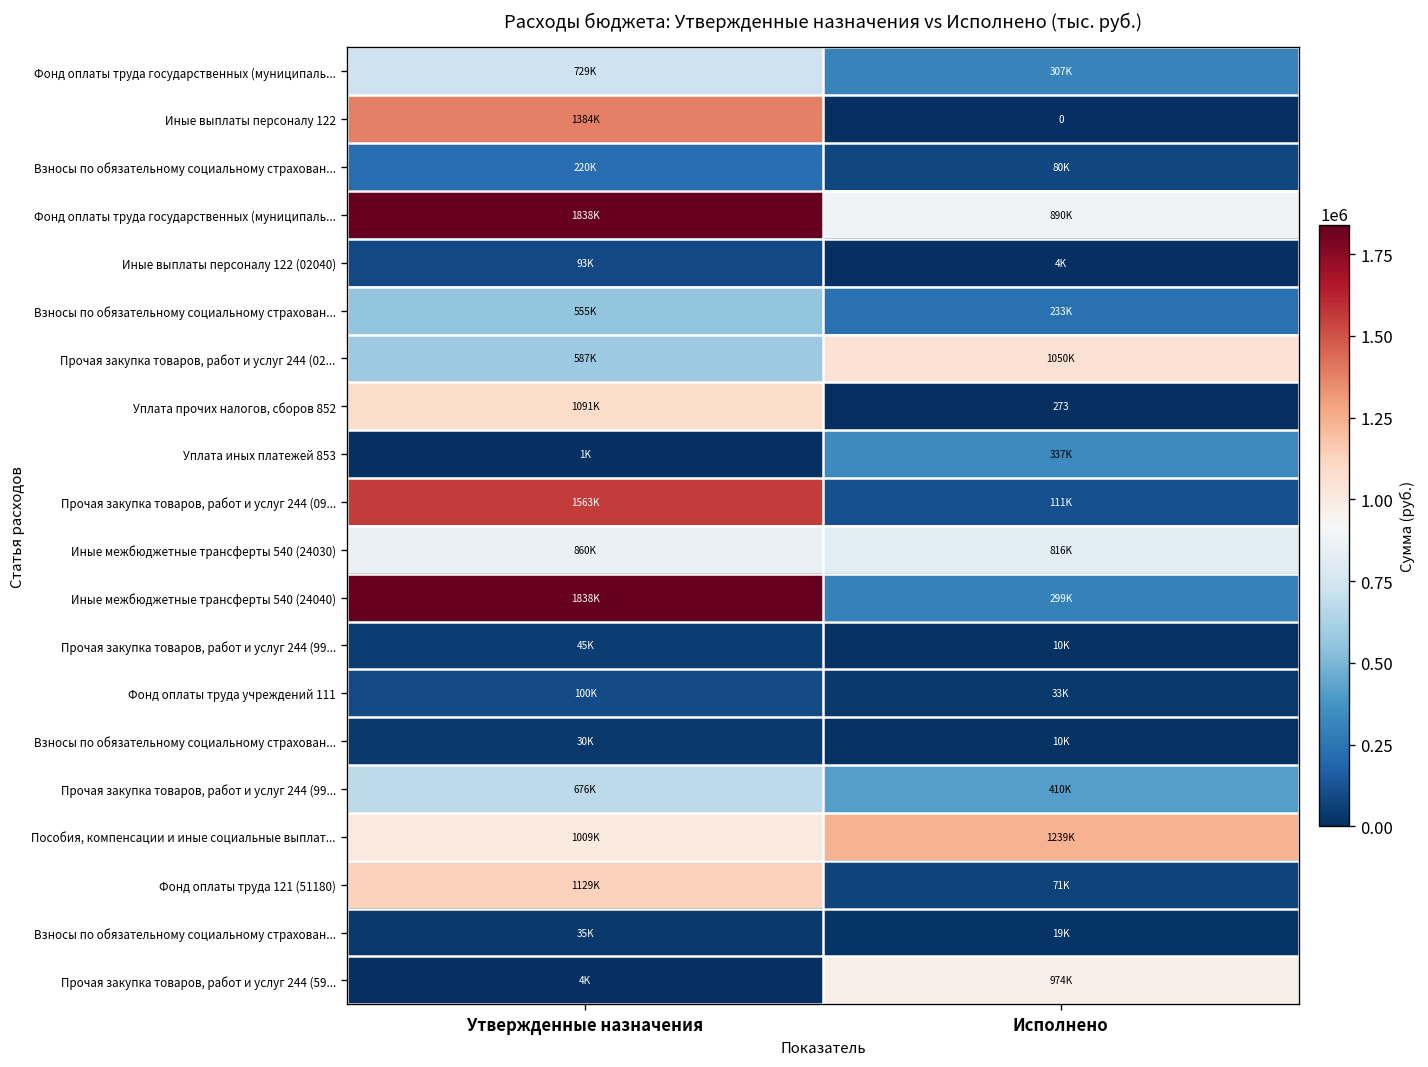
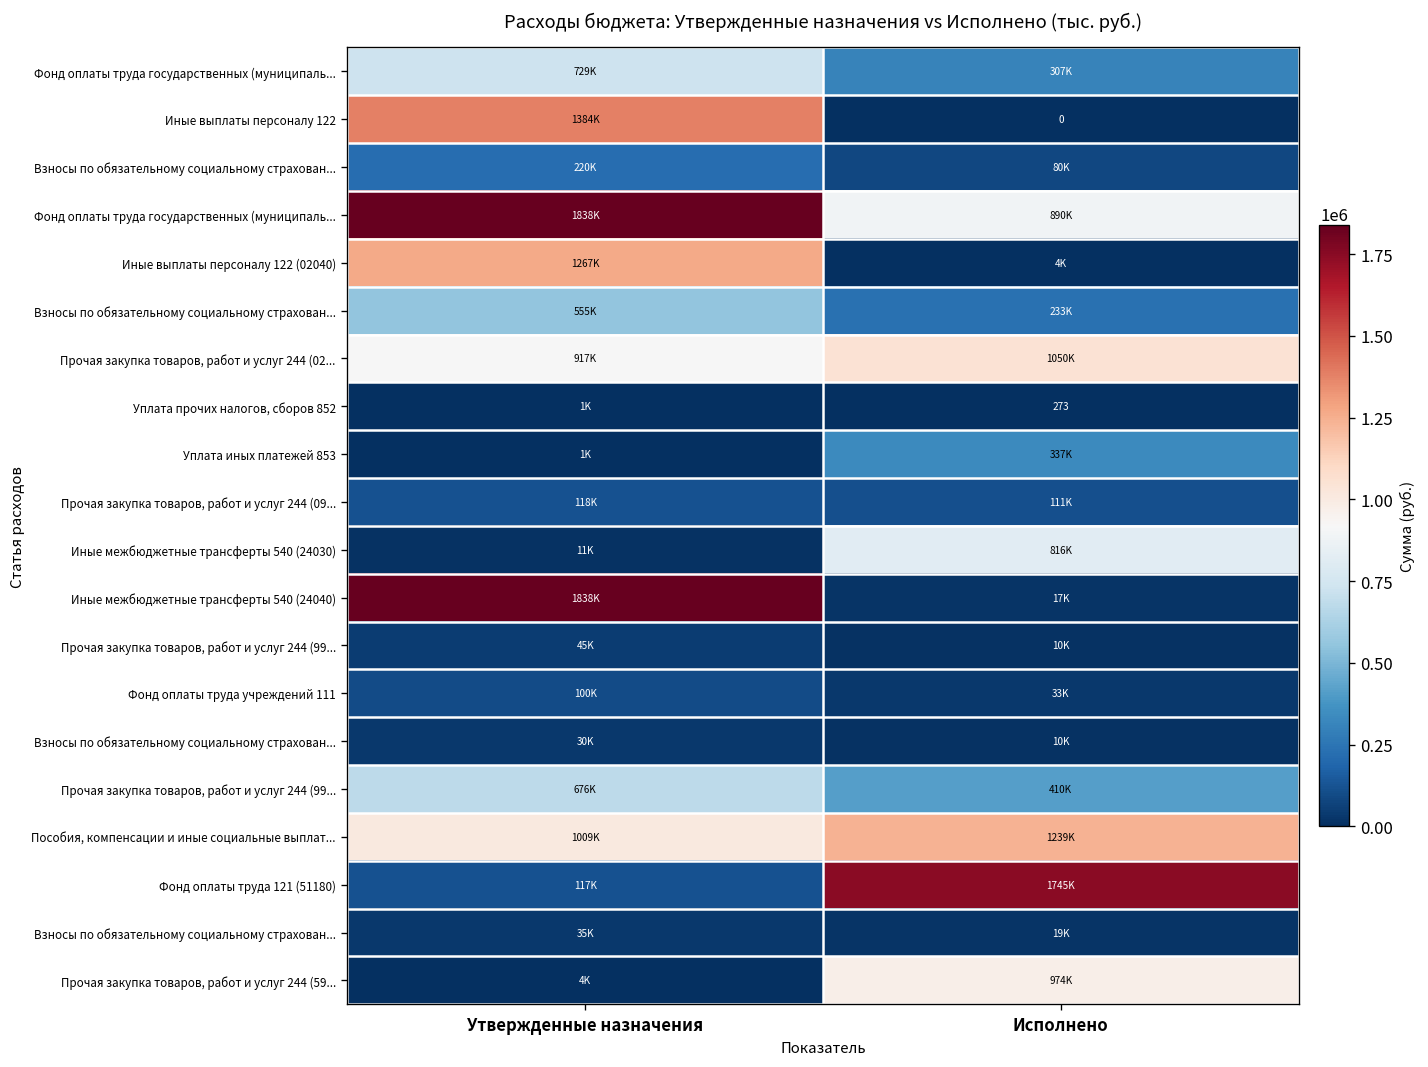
  {
    "Иные выплаты персоналу 122": {
      "Утвержденные назначения": "1384K",
      "Исполнено": "0"
    },
    "Иные выплаты персоналу 122 (02040)": {
-     "Утвержденные назначения": "93K",
+     "Утвержденные назначения": "1267K",
      "Исполнено": "4K"
    },
    "Прочая закупка товаров, работ и услуг 244 (02...": {
-     "Утвержденные назначения": "587K",
+     "Утвержденные назначения": "917K",
      "Исполнено": "1050K"
    },
    "Уплата прочих налогов, сборов 852": {
-     "Утвержденные назначения": "1091K",
+     "Утвержденные назначения": "1K",
      "Исполнено": "273"
    },
    "Уплата иных платежей 853": {
      "Утвержденные назначения": "1K",
      "Исполнено": "337K"
    },
    "Прочая закупка товаров, работ и услуг 244 (09...": {
-     "Утвержденные назначения": "1563K",
+     "Утвержденные назначения": "118K",
      "Исполнено": "111K"
    },
    "Иные межбюджетные трансферты 540 (24030)": {
-     "Утвержденные назначения": "860K",
+     "Утвержденные назначения": "11K",
      "Исполнено": "816K"
    },
    "Иные межбюджетные трансферты 540 (24040)": {
      "Утвержденные назначения": "1838K",
-     "Исполнено": "299K"
+     "Исполнено": "17K"
    },
    "Фонд оплаты труда учреждений 111": {
      "Утвержденные назначения": "100K",
      "Исполнено": "33K"
    },
    "Пособия, компенсации и иные социальные выплат...": {
      "Утвержденные назначения": "1009K",
      "Исполнено": "1239K"
    },
    "Фонд оплаты труда 121 (51180)": {
-     "Утвержденные назначения": "1129K",
-     "Исполнено": "71K"
+     "Утвержденные назначения": "117K",
+     "Исполнено": "1745K"
    },
    "Прочая закупка товаров, работ и услуг 244 (59...": {
      "Утвержденные назначения": "4K",
      "Исполнено": "974K"
    }
  }
